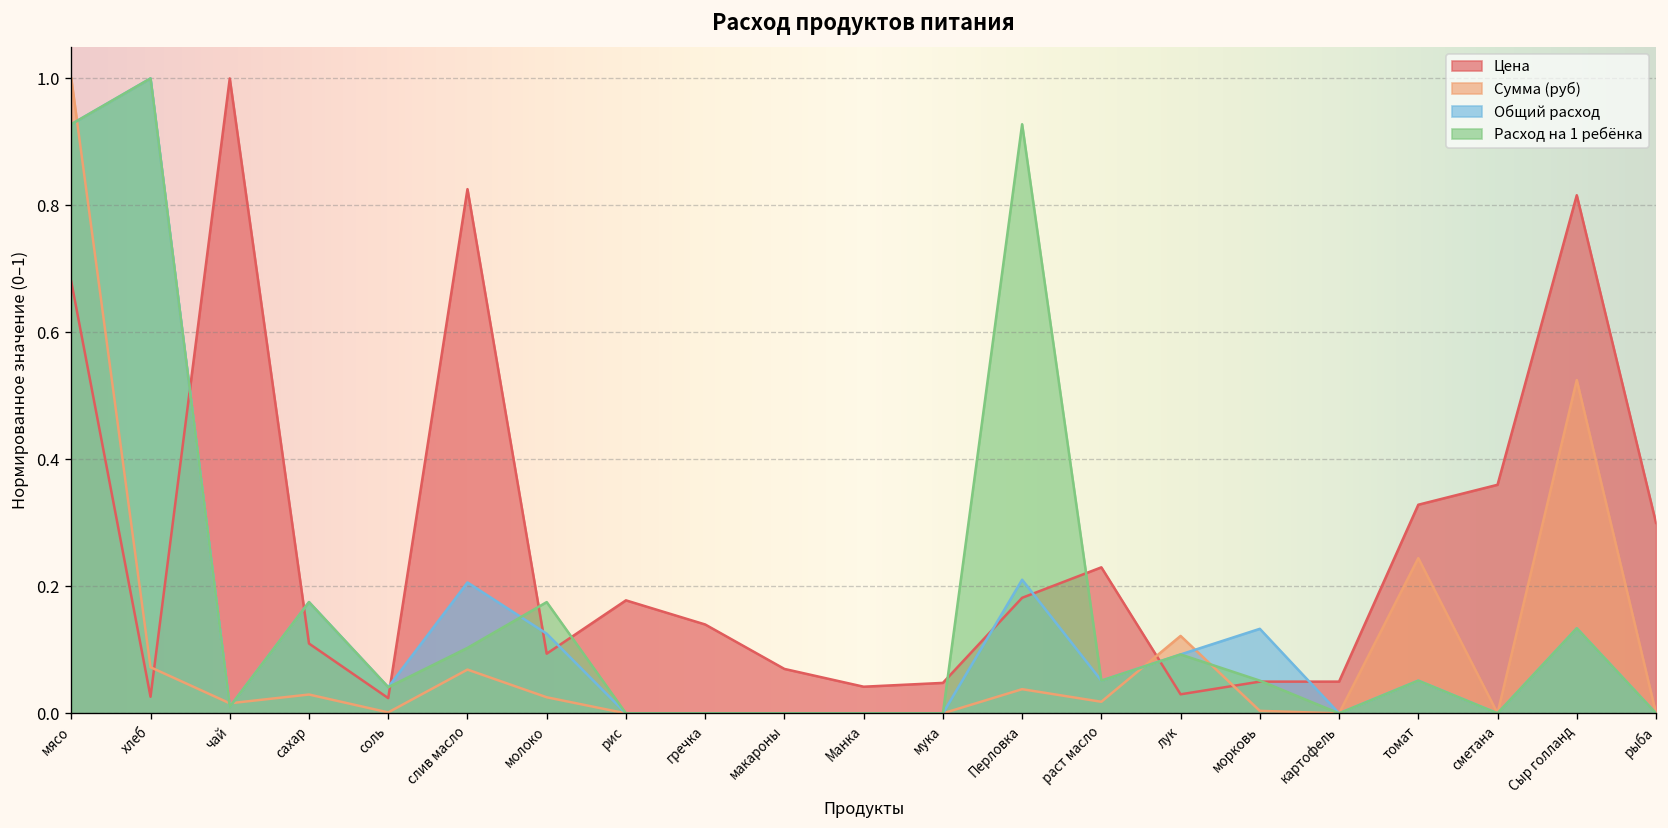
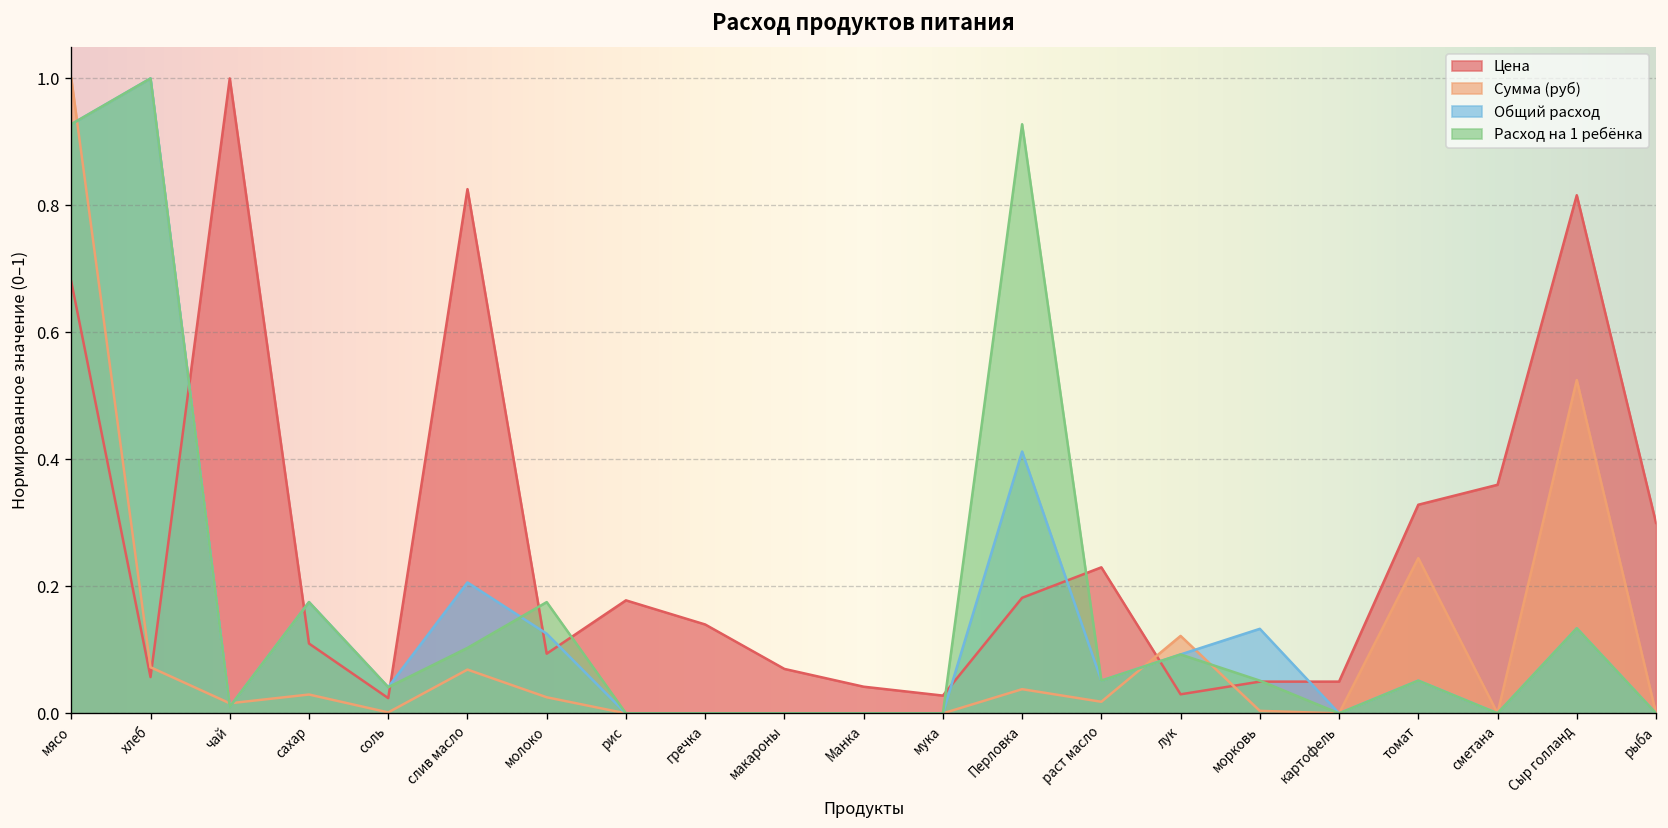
  {
    "Цена": {
      "мясо": 0.68,
-     "хлеб": 0.03,
+     "хлеб": 0.06,
      "чай": 1.00,
      "сахар": 0.11,
      "соль": 0.02,
      "слив масло": 0.83,
      "молоко": 0.09,
      "рис": 0.18,
      "гречка": 0.14,
      "макароны": 0.07,
      "Манка": 0.04,
-     "мука": 0.05,
+     "мука": 0.03,
      "Перловка": 0.18,
      "раст масло": 0.23,
      "лук": 0.03,
      "картофель": 0.05,
      "томат": 0.33,
      "сметана": 0.36,
      "Сыр голланд": 0.82,
      "рыба": 0.30
    },
    "Сумма (руб)": {
      "мясо": 1.00,
      "хлеб": 0.07,
      "чай": 0.02,
      "сахар": 0.03,
      "соль": 0.00,
      "слив масло": 0.07,
      "молоко": 0.03,
      "Перловка": 0.04,
      "раст масло": 0.02,
      "лук": 0.12,
      "морковь": 0.00,
      "томат": 0.24,
      "Сыр голланд": 0.52
    },
    "Общий расход": {
      "слив масло": 0.21,
      "молоко": 0.13,
-     "Перловка": 0.21,
+     "Перловка": 0.41,
      "морковь": 0.13
    },
    "Расход на 1 ребёнка": {
      "слив масло": 0.10,
      "молоко": 0.18,
      "Перловка": 0.93
    }
  }
